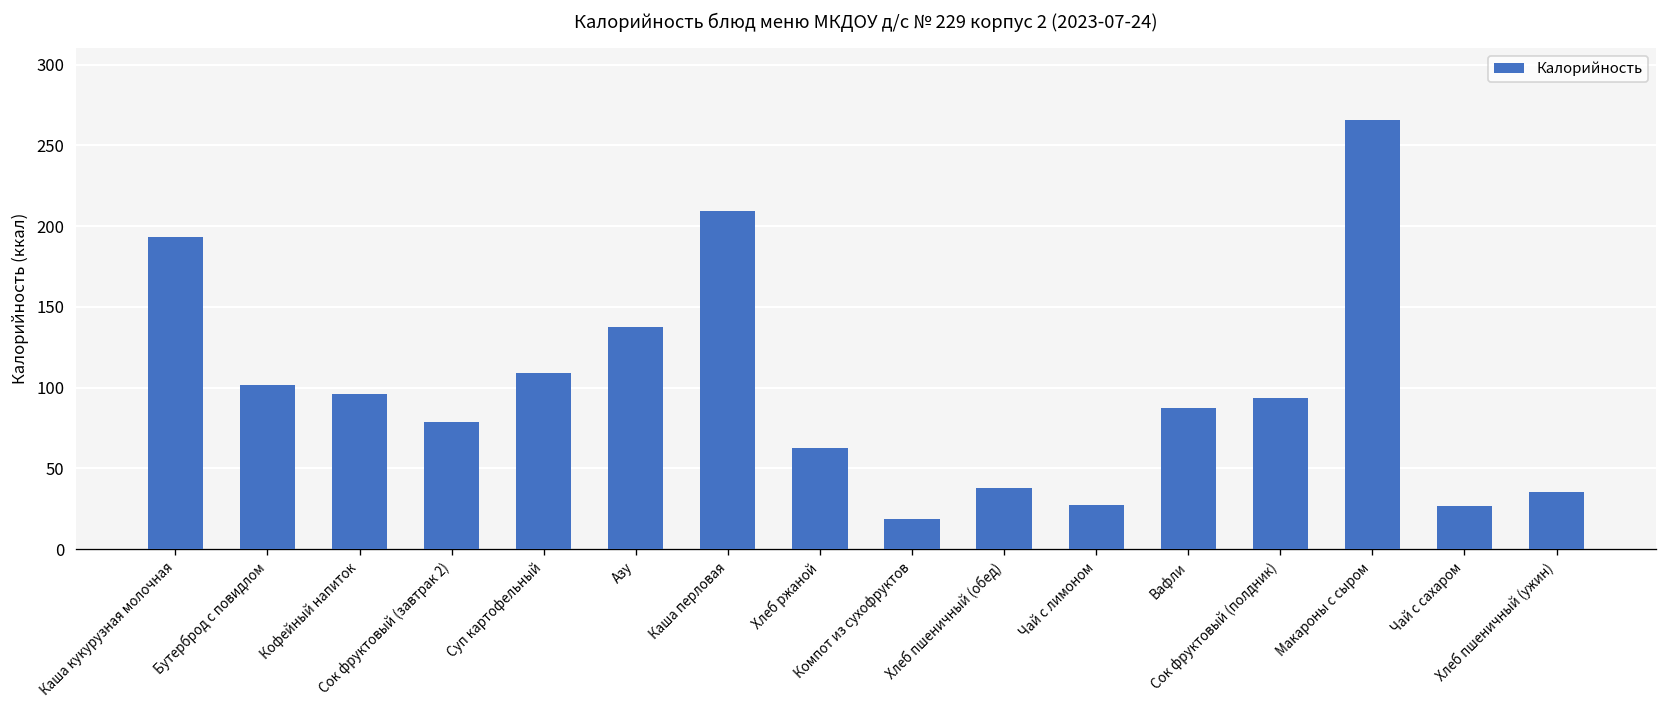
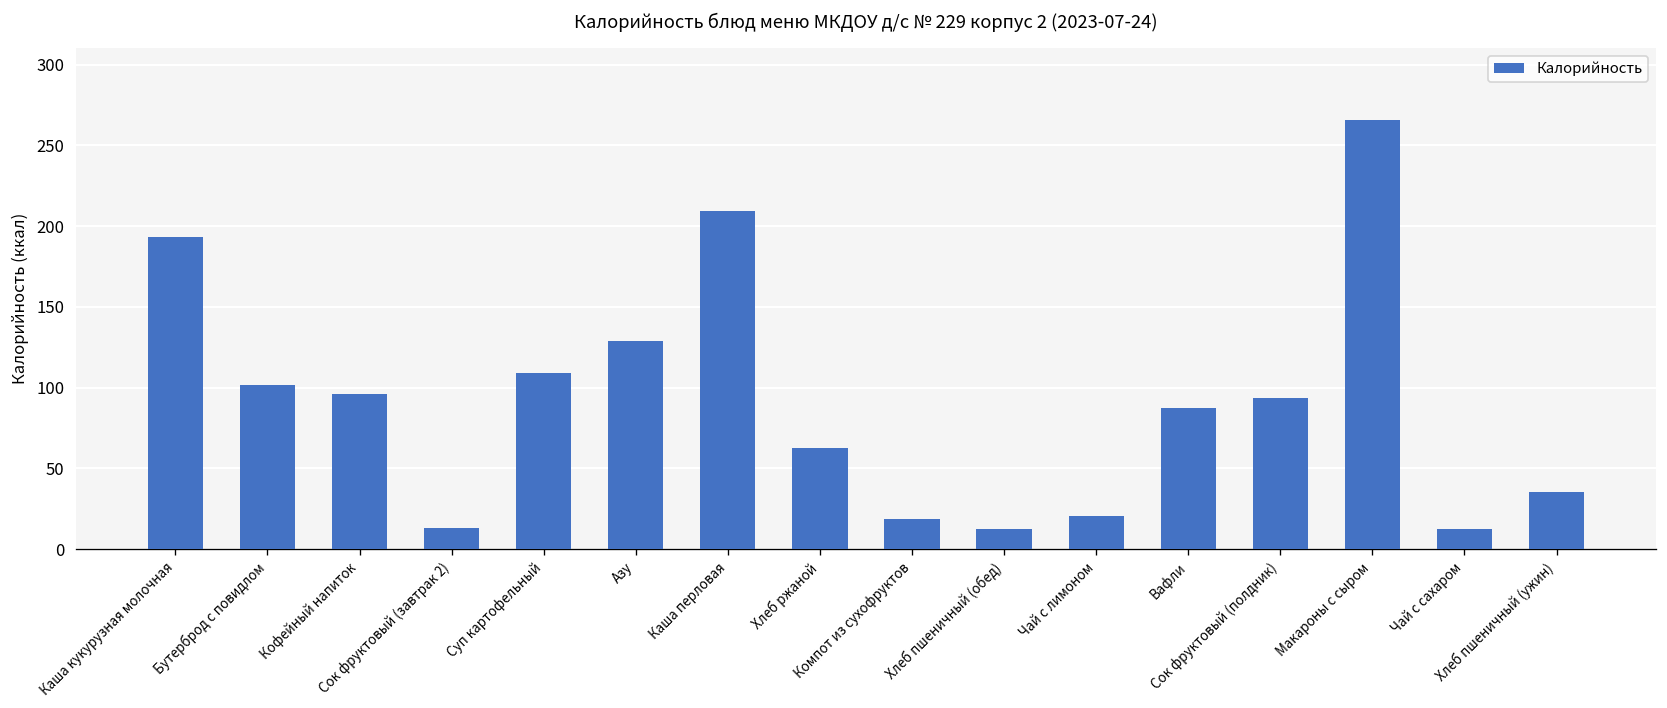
  {
    "Каша кукурузная молочная": 193,
    "Бутерброд с повидлом": 102,
    "Кофейный напиток": 96,
-   "Сок фруктовый (завтрак 2)": 79,
+   "Сок фруктовый (завтрак 2)": 13,
    "Суп картофельный": 109,
-   "Азу": 137,
+   "Азу": 129,
    "Каша перловая": 209,
    "Хлеб ржаной": 63,
    "Компот из сухофруктов": 19,
-   "Хлеб пшеничный (обед)": 38,
-   "Чай с лимоном": 28,
+   "Хлеб пшеничный (обед)": 13,
+   "Чай с лимоном": 21,
    "Вафли": 88,
    "Сок фруктовый (полдник)": 93,
    "Макароны с сыром": 266,
-   "Чай с сахаром": 26,
+   "Чай с сахаром": 12,
    "Хлеб пшеничный (ужин)": 35
  }
